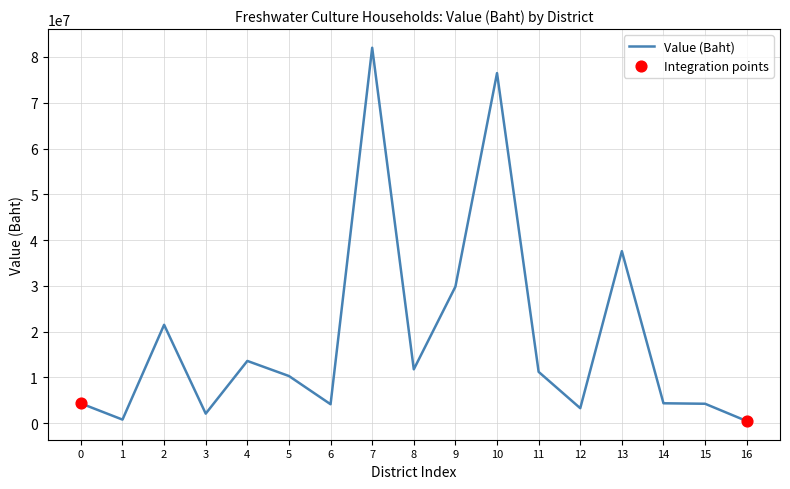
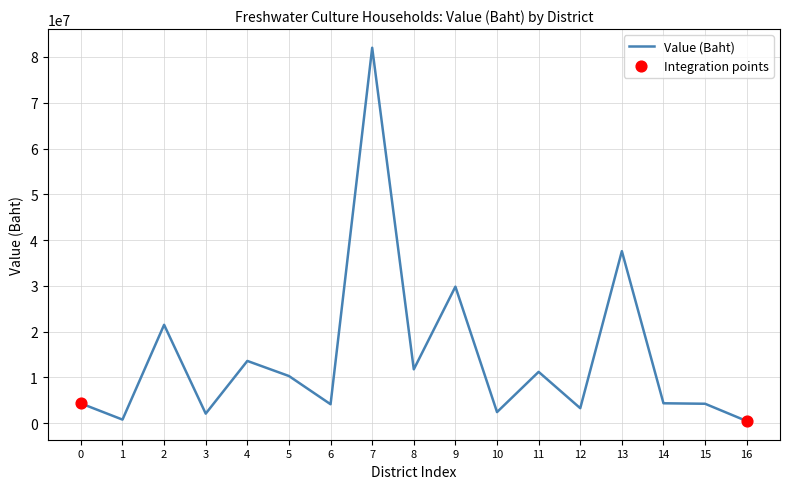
  {
    "Value (Baht)": {
      "1": 1000000,
      "2": 21000000,
      "3": 2000000,
      "4": 14000000,
      "5": 10000000,
      "6": 4000000,
      "7": 82000000,
      "8": 12000000,
      "9": 30000000,
-     "10": 76000000,
+     "10": 2000000,
      "11": 11000000,
      "12": 3000000,
      "13": 38000000,
      "14": 4000000,
      "15": 4000000
    }
  }
